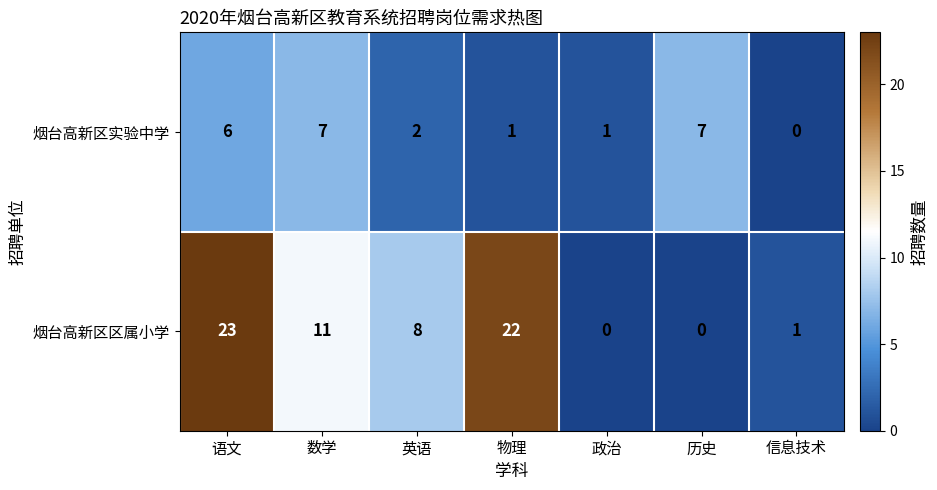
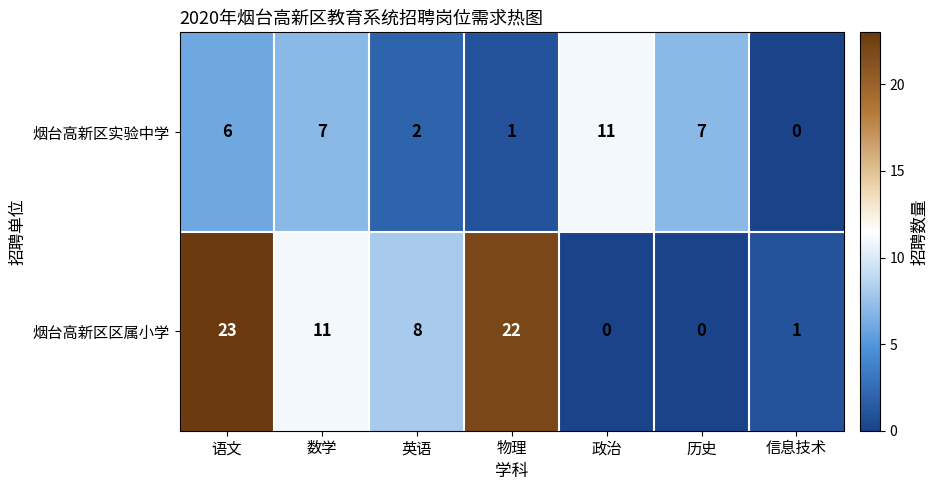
  {
    "烟台高新区实验中学": {
      "语文": 6,
      "数学": 7,
      "英语": 2,
      "物理": 1,
-     "政治": 1,
+     "政治": 11,
      "历史": 7,
      "信息技术": 0
    },
    "烟台高新区区属小学": {
      "语文": 23,
      "数学": 11,
      "英语": 8,
      "物理": 22,
      "政治": 0,
      "历史": 0,
      "信息技术": 1
    }
  }
